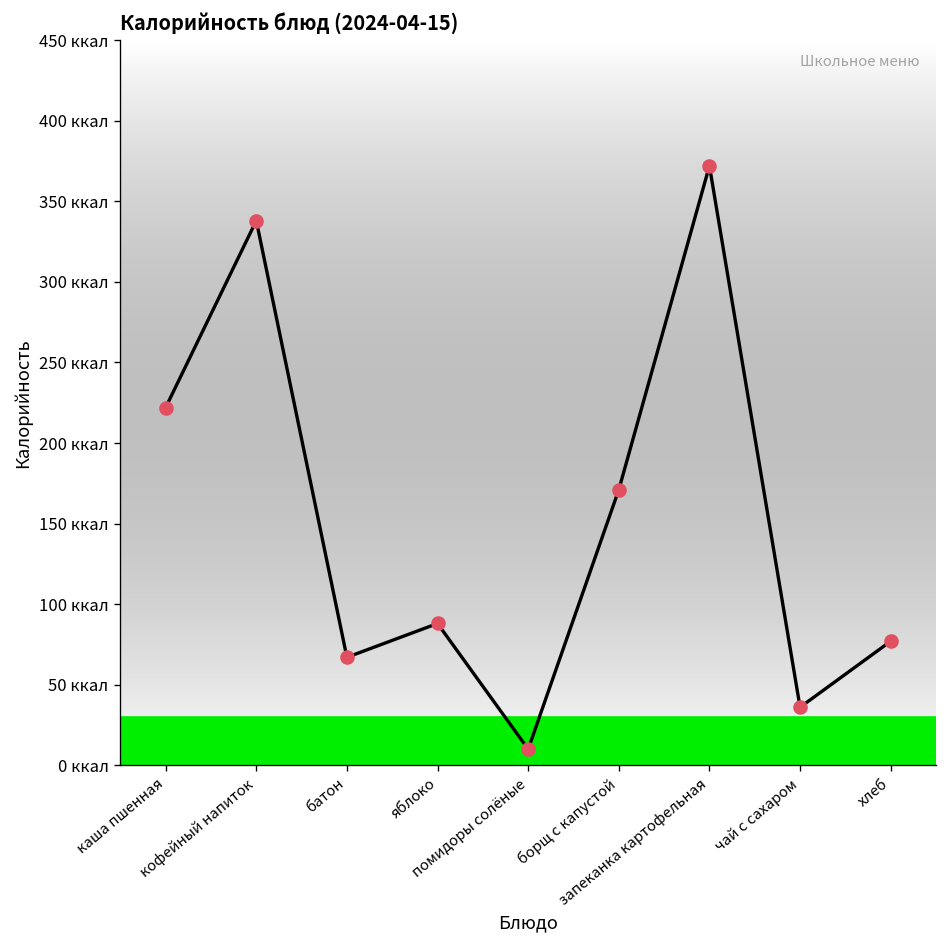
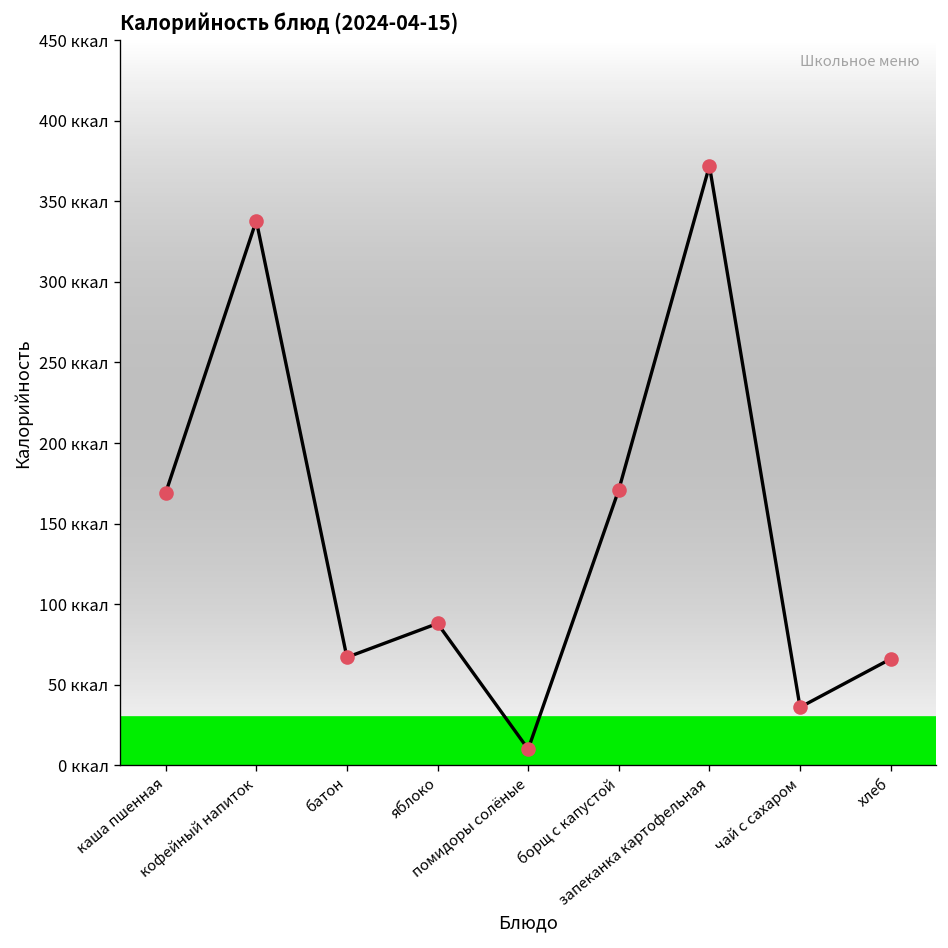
  {
-   "каша пшенная": "222 ккал",
+   "каша пшенная": "169 ккал",
    "кофейный напиток": "338 ккал",
    "батон": "67 ккал",
    "яблоко": "88 ккал",
    "борщ с капустой": "171 ккал",
    "запеканка картофельная": "372 ккал",
    "чай с сахаром": "36 ккал",
-   "хлеб": "77 ккал"
+   "хлеб": "66 ккал"
  }
